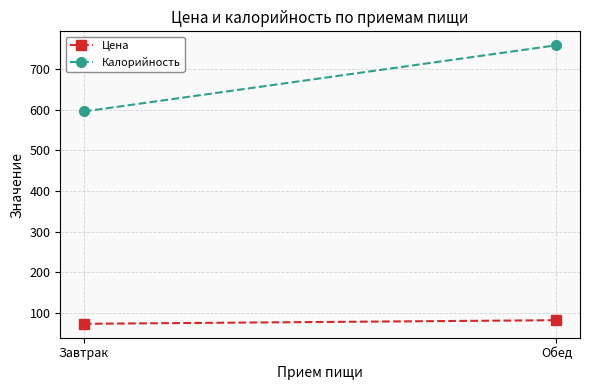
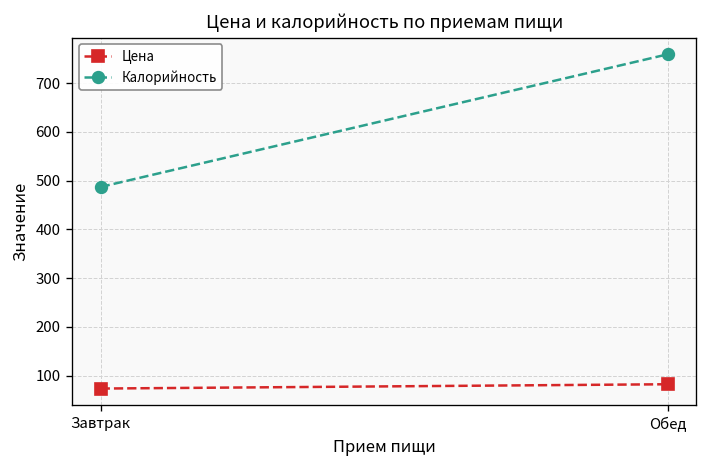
  {
    "Цена": {
      "Завтрак": 70,
      "Обед": 80
    },
    "Калорийность": {
-     "Завтрак": 600,
+     "Завтрак": 490,
      "Обед": 760
    }
  }
